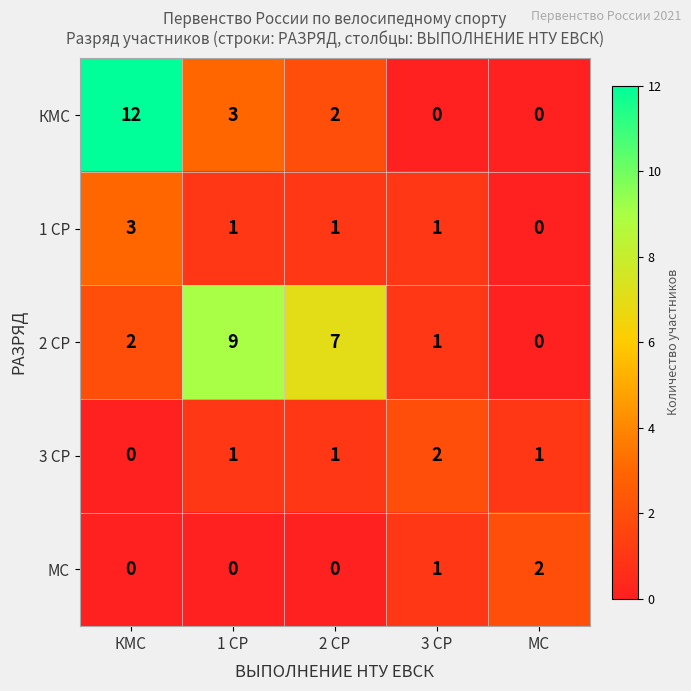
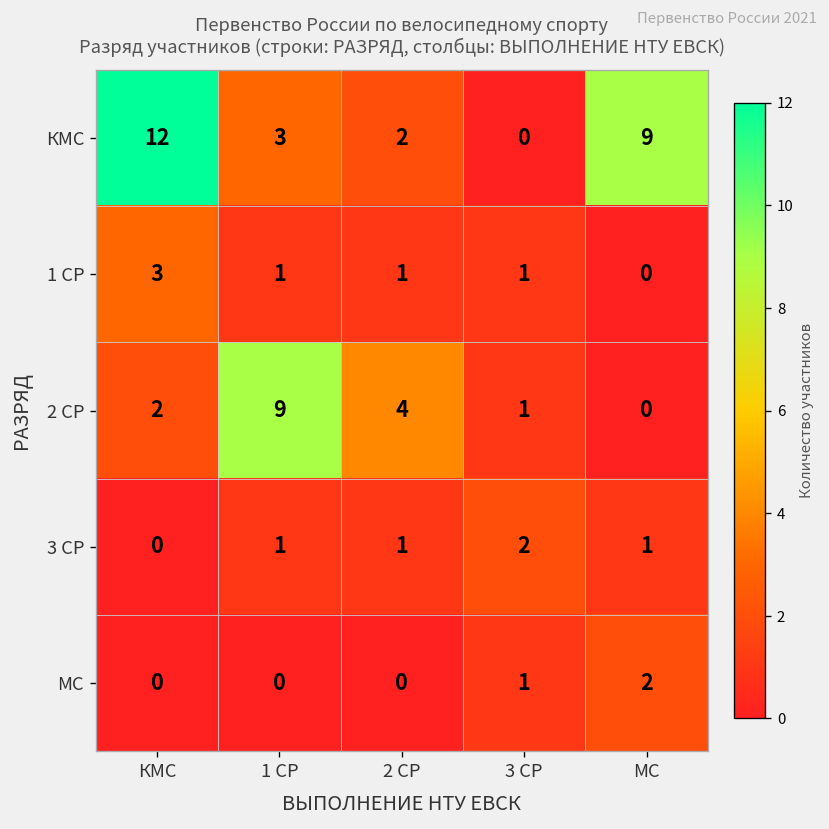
  {
    "КМС": {
      "КМС": 12,
      "1 СР": 3,
      "2 СР": 2,
      "3 СР": 0,
-     "МС": 0
+     "МС": 9
    },
    "1 СР": {
      "КМС": 3,
      "1 СР": 1,
      "2 СР": 1,
      "3 СР": 1,
      "МС": 0
    },
    "2 СР": {
      "КМС": 2,
      "1 СР": 9,
-     "2 СР": 7,
+     "2 СР": 4,
      "3 СР": 1,
      "МС": 0
    },
    "3 СР": {
      "КМС": 0,
      "1 СР": 1,
      "2 СР": 1,
      "3 СР": 2,
      "МС": 1
    },
    "МС": {
      "КМС": 0,
      "1 СР": 0,
      "2 СР": 0,
      "3 СР": 1,
      "МС": 2
    }
  }
